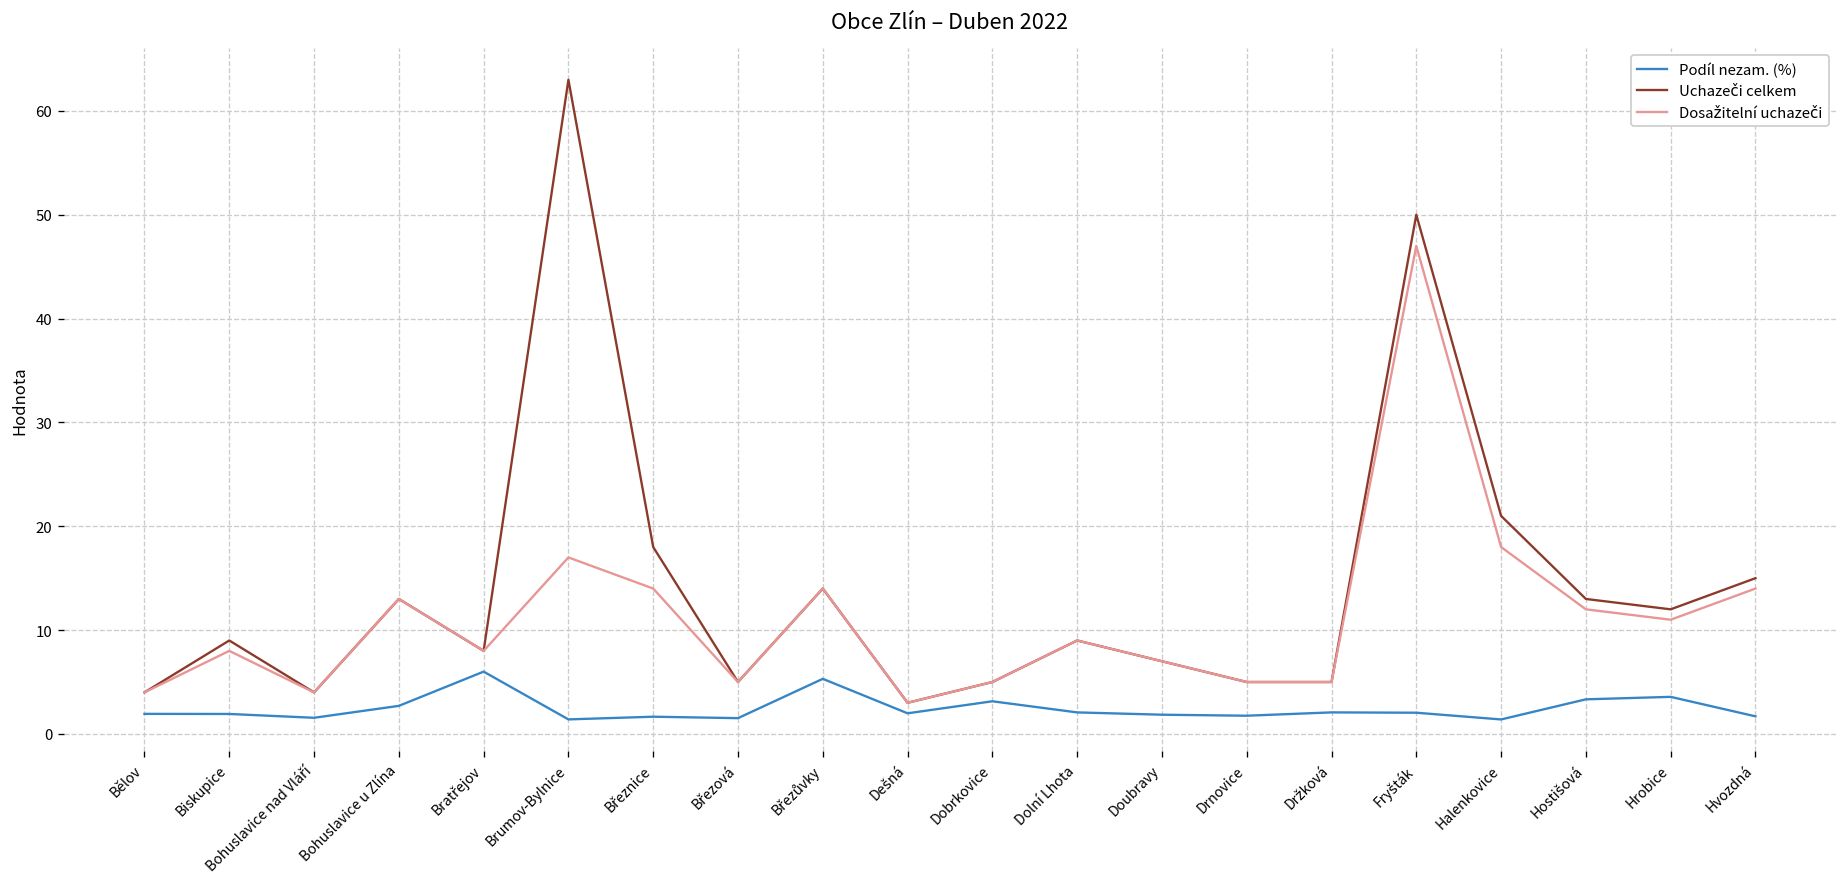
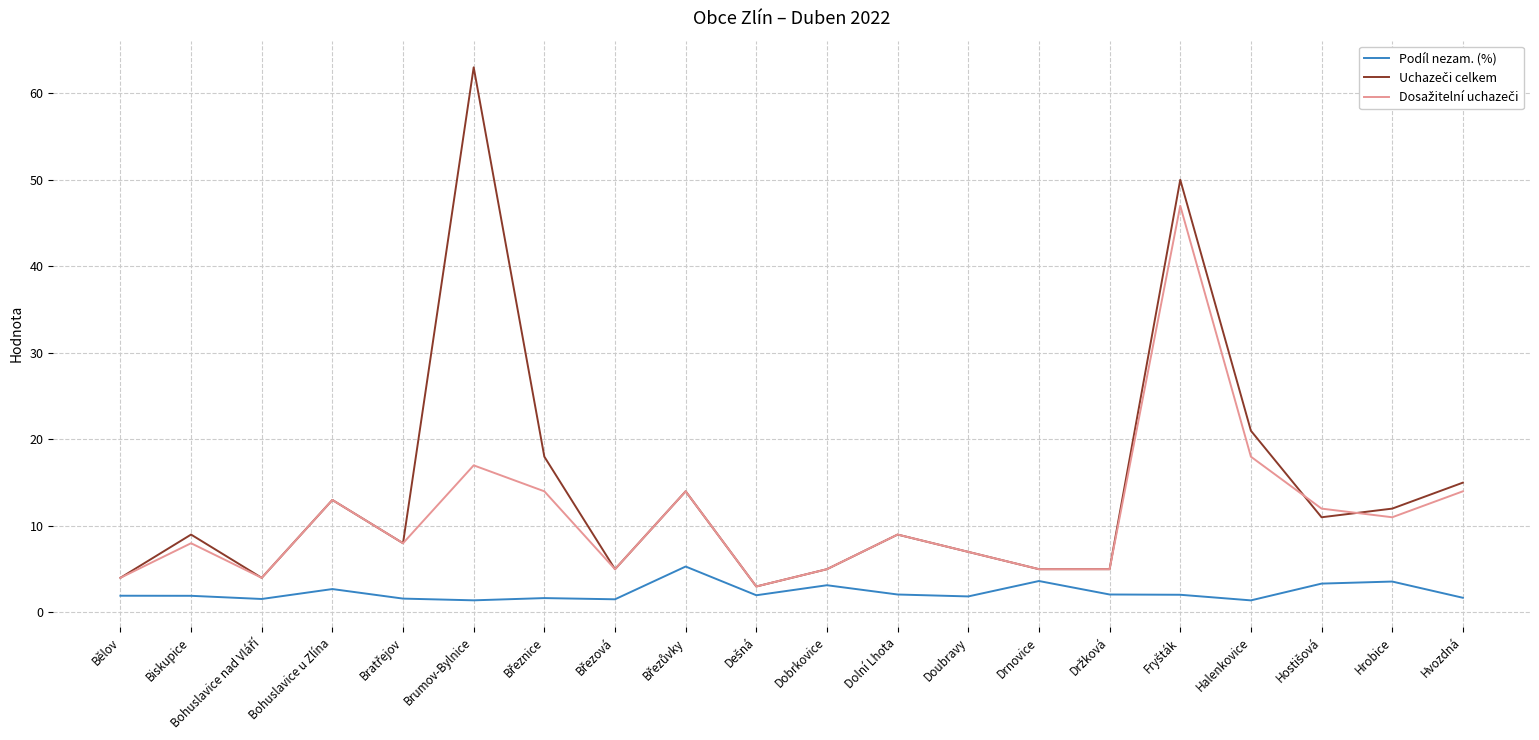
  {
    "Podíl nezam. (%)": {
      "Bělov": 2,
      "Biskupice": 2,
      "Bohuslavice nad Vláří": 2,
      "Bohuslavice u Zlína": 3,
-     "Bratřejov": 6,
+     "Bratřejov": 2,
      "Brumov-Bylnice": 1,
      "Březnice": 2,
      "Březová": 2,
      "Březůvky": 5,
      "Dešná": 2,
      "Dobrkovice": 3,
      "Dolní Lhota": 2,
      "Doubravy": 2,
-     "Drnovice": 2,
+     "Drnovice": 4,
      "Držková": 2,
      "Fryšták": 2,
      "Halenkovice": 1,
      "Hostišová": 3,
      "Hrobice": 4,
      "Hvozdná": 2
    },
    "Uchazeči celkem": {
      "Biskupice": 9,
      "Brumov-Bylnice": 63,
      "Březnice": 18,
      "Fryšták": 50,
      "Halenkovice": 21,
-     "Hostišová": 13,
+     "Hostišová": 11,
      "Hrobice": 12,
      "Hvozdná": 15
    },
    "Dosažitelní uchazeči": {
      "Biskupice": 8,
      "Brumov-Bylnice": 17,
      "Březnice": 14,
      "Fryšták": 47,
      "Halenkovice": 18,
      "Hostišová": 12,
      "Hrobice": 11,
      "Hvozdná": 14
    }
  }
